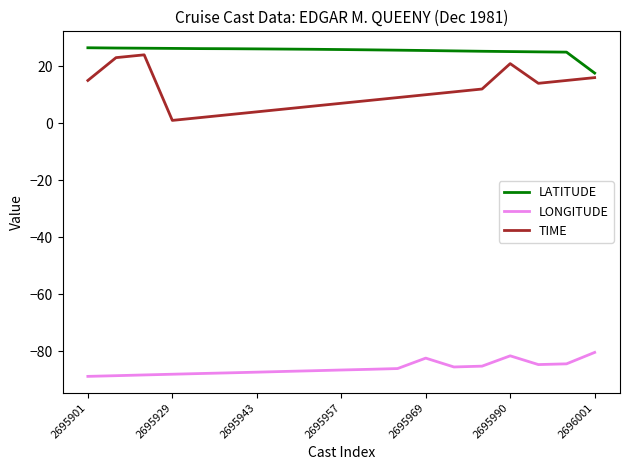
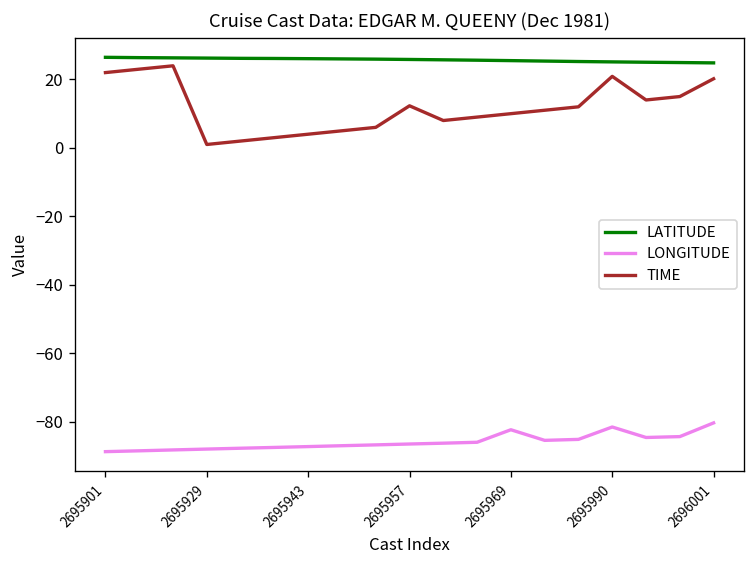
  {
    "LATITUDE": {
      "2695901": 26,
      "2695929": 26,
      "2695943": 26,
      "2695957": 26,
      "2695969": 25,
      "2695990": 25,
-     "2696001": 18
+     "2696001": 25
    },
    "LONGITUDE": {
      "2695901": -89,
      "2695929": -88,
      "2695943": -87,
      "2695957": -87,
      "2695969": -82,
      "2695990": -82,
      "2696001": -80
    },
    "TIME": {
-     "2695901": 15,
+     "2695901": 22,
      "2695929": 1,
      "2695943": 4,
-     "2695957": 7,
+     "2695957": 12,
      "2695969": 10,
      "2695990": 21,
-     "2696001": 16
+     "2696001": 20
    }
  }
